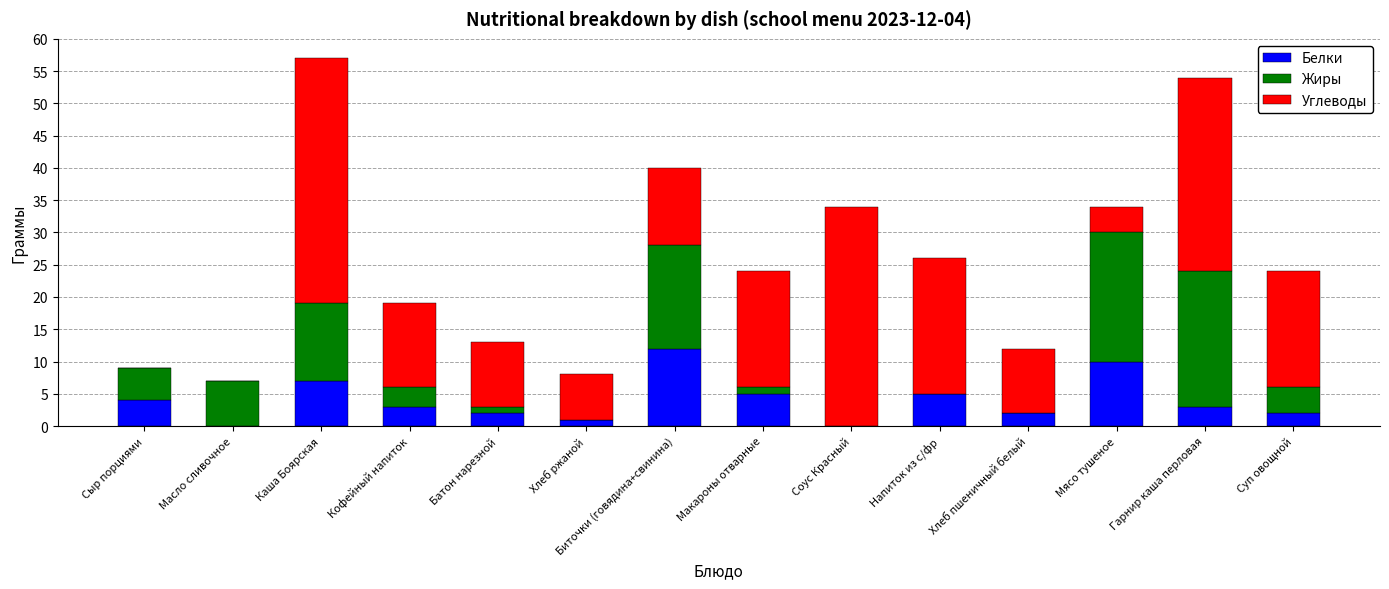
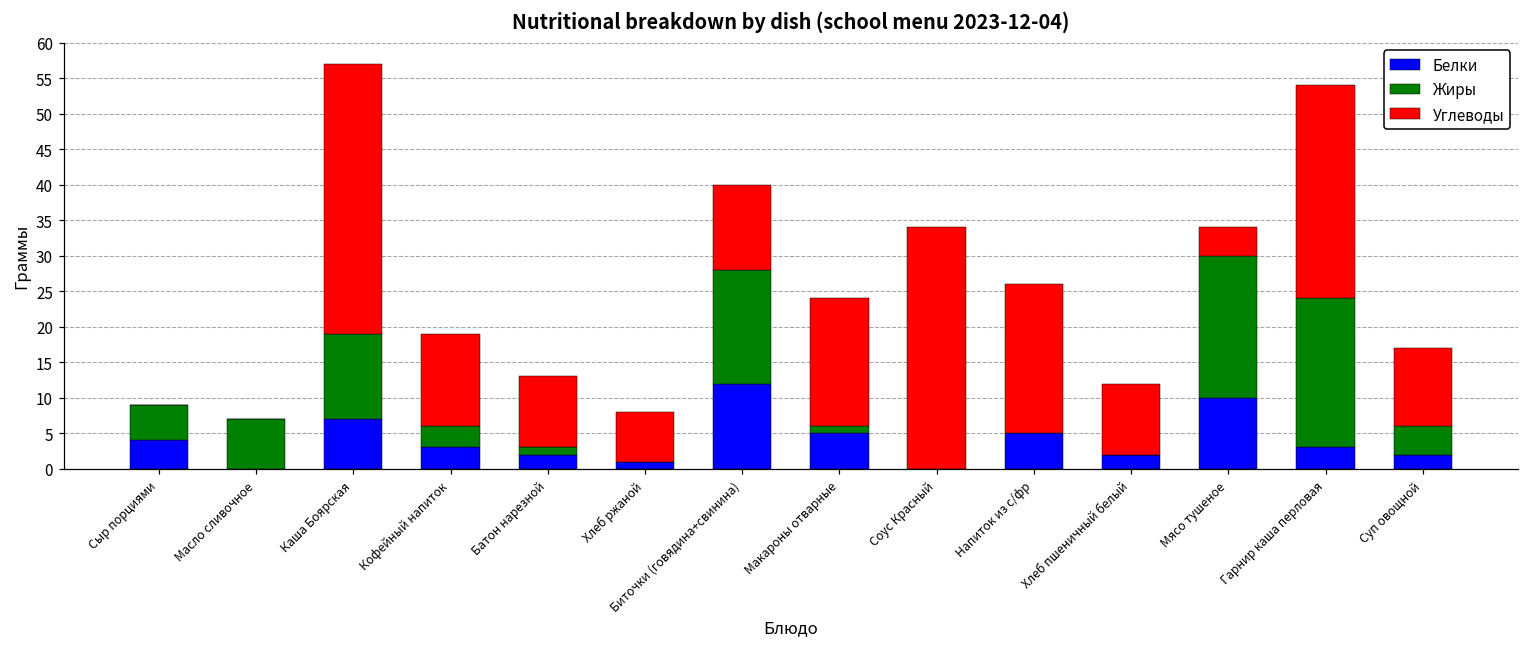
  {
    "Белки": {
      "Сыр порциями": 4,
      "Масло сливочное": 0,
      "Каша Боярская": 7,
      "Кофейный напиток": 3,
      "Батон нарезной": 2,
      "Хлеб ржаной": 1,
      "Биточки (говядина+свинина)": 12,
      "Макароны отварные": 5,
      "Соус Красный": 0,
      "Напиток из с/фр": 5,
      "Хлеб пшеничный белый": 2,
      "Мясо тушеное": 10,
      "Гарнир каша перловая": 3,
      "Суп овощной": 2
    },
    "Жиры": {
      "Сыр порциями": 5,
      "Масло сливочное": 7,
      "Каша Боярская": 12,
      "Кофейный напиток": 3,
      "Батон нарезной": 1,
      "Хлеб ржаной": 0,
      "Биточки (говядина+свинина)": 16,
      "Макароны отварные": 1,
      "Соус Красный": 0,
      "Напиток из с/фр": 0,
      "Хлеб пшеничный белый": 0,
      "Мясо тушеное": 20,
      "Гарнир каша перловая": 21,
      "Суп овощной": 4
    },
    "Углеводы": {
      "Сыр порциями": 0,
      "Масло сливочное": 0,
      "Каша Боярская": 38,
      "Кофейный напиток": 13,
      "Батон нарезной": 10,
      "Хлеб ржаной": 7,
      "Биточки (говядина+свинина)": 12,
      "Макароны отварные": 18,
      "Соус Красный": 34,
      "Напиток из с/фр": 21,
      "Хлеб пшеничный белый": 10,
      "Мясо тушеное": 4,
      "Гарнир каша перловая": 30,
-     "Суп овощной": 18
+     "Суп овощной": 11
    }
  }
